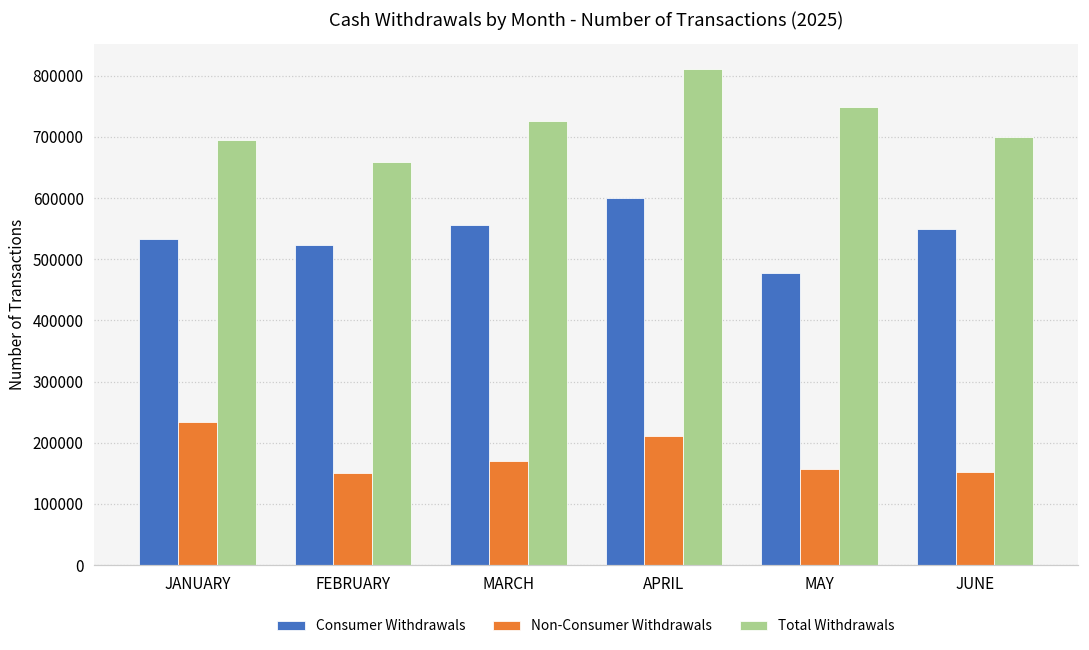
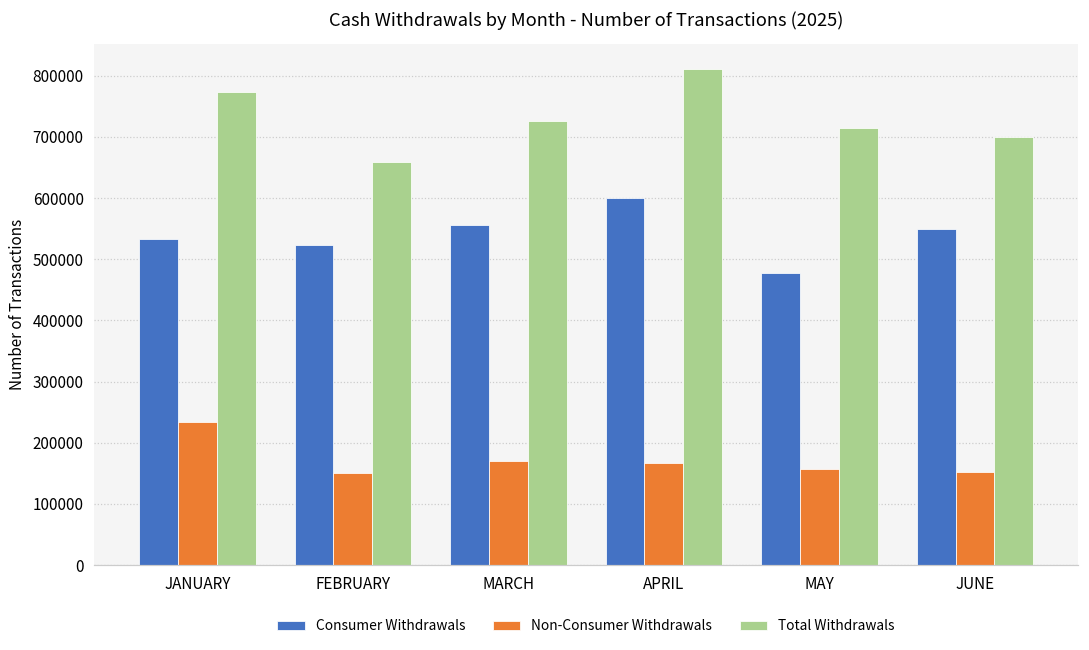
  {
    "Consumer Withdrawals": {
      "JANUARY": 530000,
      "FEBRUARY": 520000,
      "MARCH": 560000,
      "APRIL": 600000,
      "MAY": 480000,
      "JUNE": 550000
    },
    "Non-Consumer Withdrawals": {
      "JANUARY": 230000,
      "FEBRUARY": 150000,
      "MARCH": 170000,
-     "APRIL": 210000,
+     "APRIL": 170000,
      "MAY": 160000,
      "JUNE": 150000
    },
    "Total Withdrawals": {
-     "JANUARY": 700000,
+     "JANUARY": 770000,
      "FEBRUARY": 660000,
      "MARCH": 730000,
      "APRIL": 810000,
-     "MAY": 750000,
+     "MAY": 710000,
      "JUNE": 700000
    }
  }
